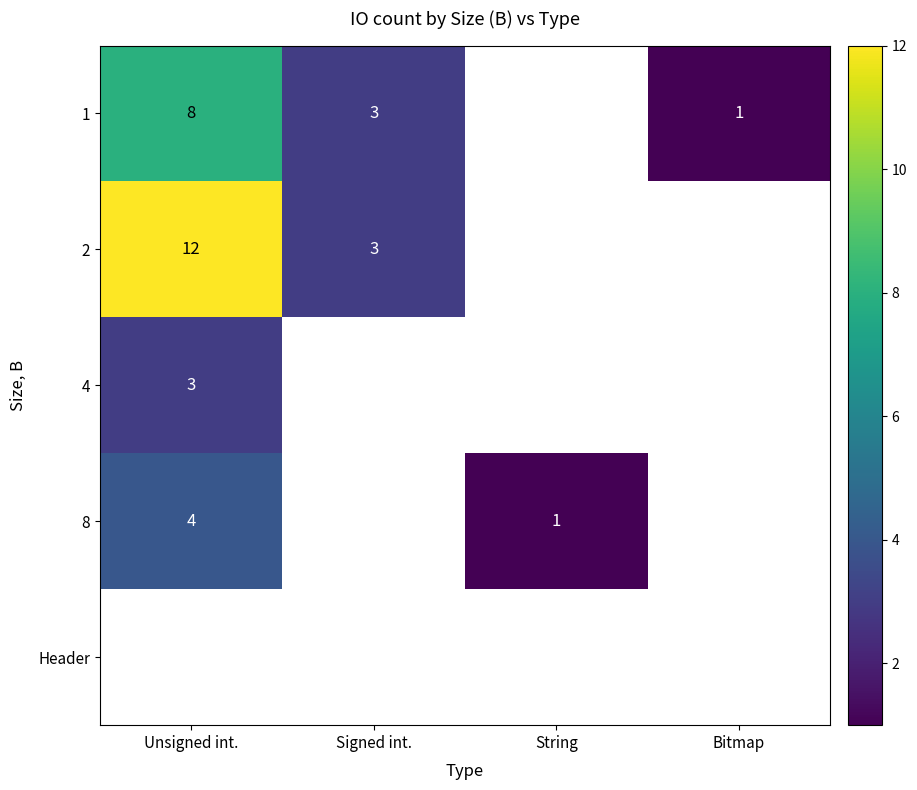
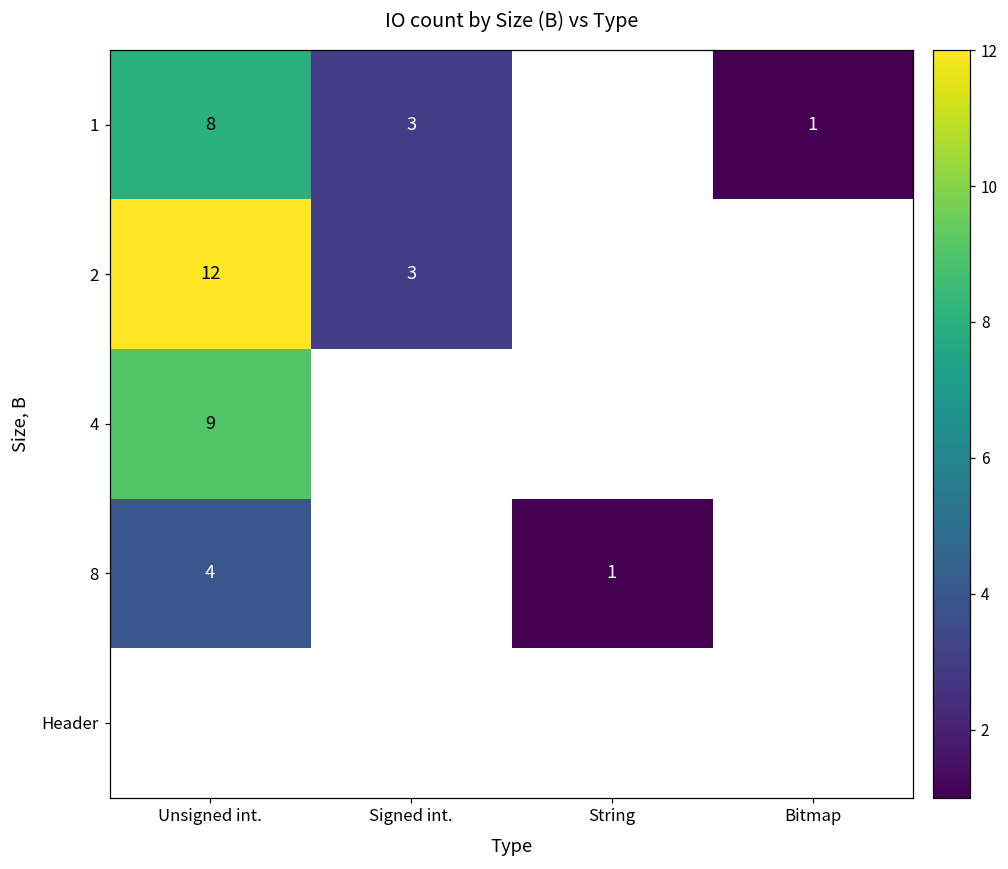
  {
    "1": {
      "Unsigned int.": 8,
      "Signed int.": 3,
      "Bitmap": 1
    },
    "2": {
      "Unsigned int.": 12,
      "Signed int.": 3
    },
    "4": {
-     "Unsigned int.": 3
+     "Unsigned int.": 9
    },
    "8": {
      "Unsigned int.": 4,
      "String": 1
    }
  }
